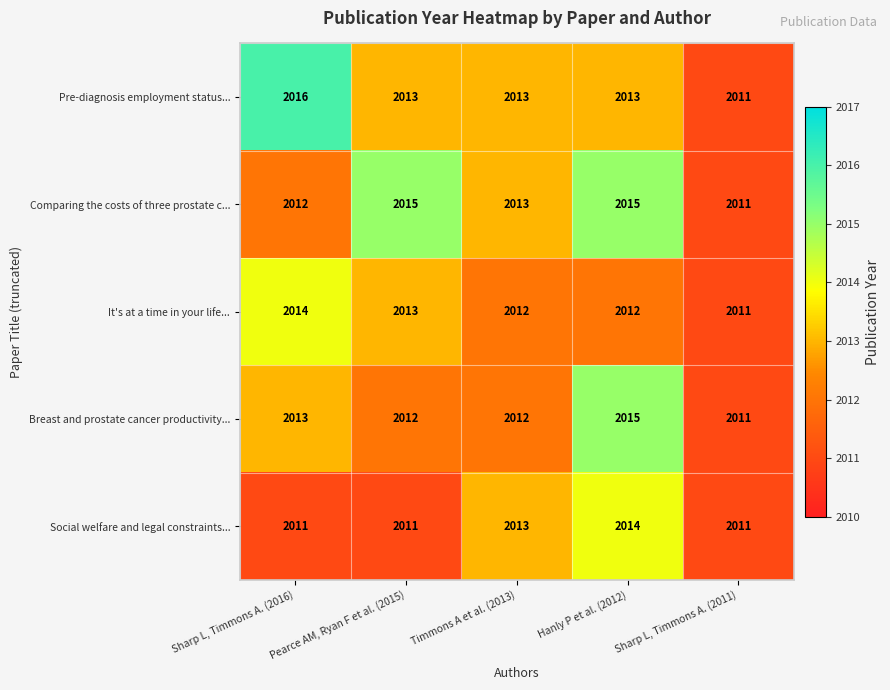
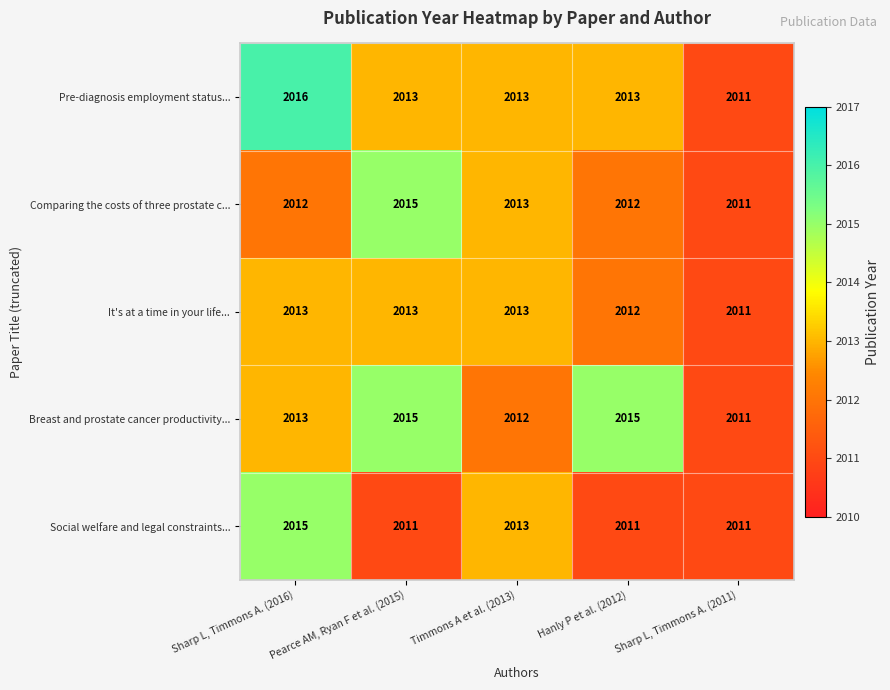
  {
    "Pre-diagnosis employment status...": {
      "Sharp L, Timmons A. (2016)": 2016,
      "Pearce AM, Ryan F et al. (2015)": 2013,
      "Timmons A et al. (2013)": 2013,
      "Hanly P et al. (2012)": 2013,
      "Sharp L, Timmons A. (2011)": 2011
    },
    "Comparing the costs of three prostate c...": {
      "Sharp L, Timmons A. (2016)": 2012,
      "Pearce AM, Ryan F et al. (2015)": 2015,
      "Timmons A et al. (2013)": 2013,
-     "Hanly P et al. (2012)": 2015,
+     "Hanly P et al. (2012)": 2012,
      "Sharp L, Timmons A. (2011)": 2011
    },
    "It's at a time in your life...": {
-     "Sharp L, Timmons A. (2016)": 2014,
+     "Sharp L, Timmons A. (2016)": 2013,
      "Pearce AM, Ryan F et al. (2015)": 2013,
-     "Timmons A et al. (2013)": 2012,
+     "Timmons A et al. (2013)": 2013,
      "Hanly P et al. (2012)": 2012,
      "Sharp L, Timmons A. (2011)": 2011
    },
    "Breast and prostate cancer productivity...": {
      "Sharp L, Timmons A. (2016)": 2013,
-     "Pearce AM, Ryan F et al. (2015)": 2012,
+     "Pearce AM, Ryan F et al. (2015)": 2015,
      "Timmons A et al. (2013)": 2012,
      "Hanly P et al. (2012)": 2015,
      "Sharp L, Timmons A. (2011)": 2011
    },
    "Social welfare and legal constraints...": {
-     "Sharp L, Timmons A. (2016)": 2011,
+     "Sharp L, Timmons A. (2016)": 2015,
      "Pearce AM, Ryan F et al. (2015)": 2011,
      "Timmons A et al. (2013)": 2013,
-     "Hanly P et al. (2012)": 2014,
+     "Hanly P et al. (2012)": 2011,
      "Sharp L, Timmons A. (2011)": 2011
    }
  }
